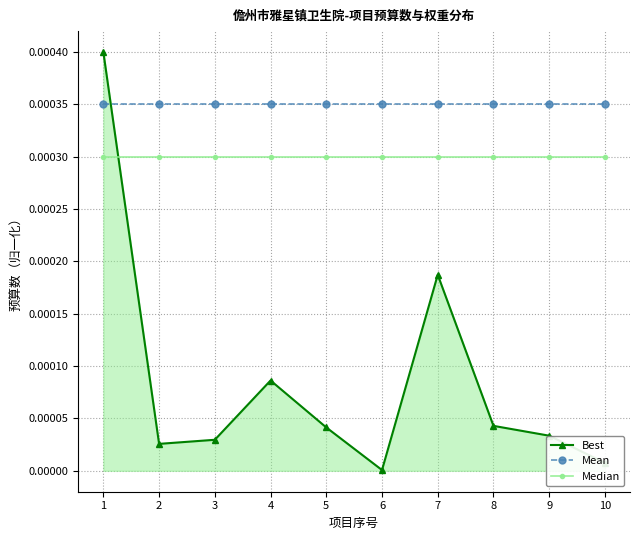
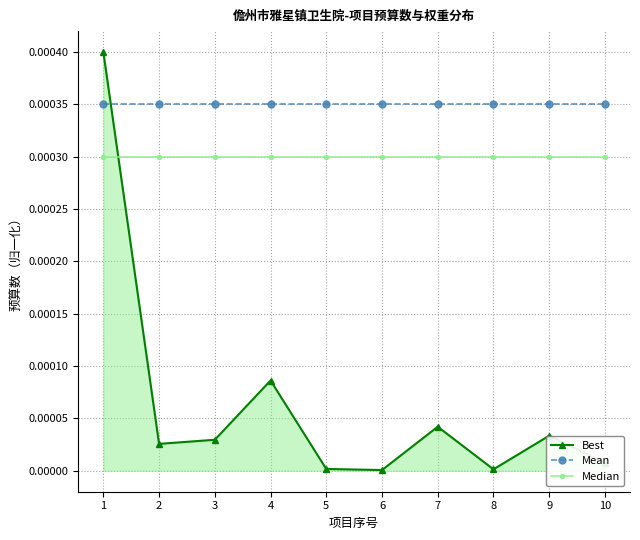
  {
    "Best": {
      "1": 0.000400,
      "2": 0.000026,
      "3": 0.000030,
      "4": 0.000086,
-     "5": 0.000041,
+     "5": 0.000002,
      "6": 0.000001,
-     "7": 0.000187,
-     "8": 0.000043,
+     "7": 0.000042,
+     "8": 0.000001,
      "9": 0.000034
    },
    "Mean": {
      "1": 0.000350,
      "2": 0.000350,
      "3": 0.000350,
      "4": 0.000350,
      "5": 0.000350,
      "6": 0.000350,
      "7": 0.000350,
      "8": 0.000350,
      "9": 0.000350,
      "10": 0.000350
    },
    "Median": {
      "1": 0.000300,
      "2": 0.000300,
      "3": 0.000300,
      "4": 0.000300,
      "5": 0.000300,
      "6": 0.000300,
      "7": 0.000300,
      "8": 0.000300,
      "9": 0.000300,
      "10": 0.000300
    }
  }
